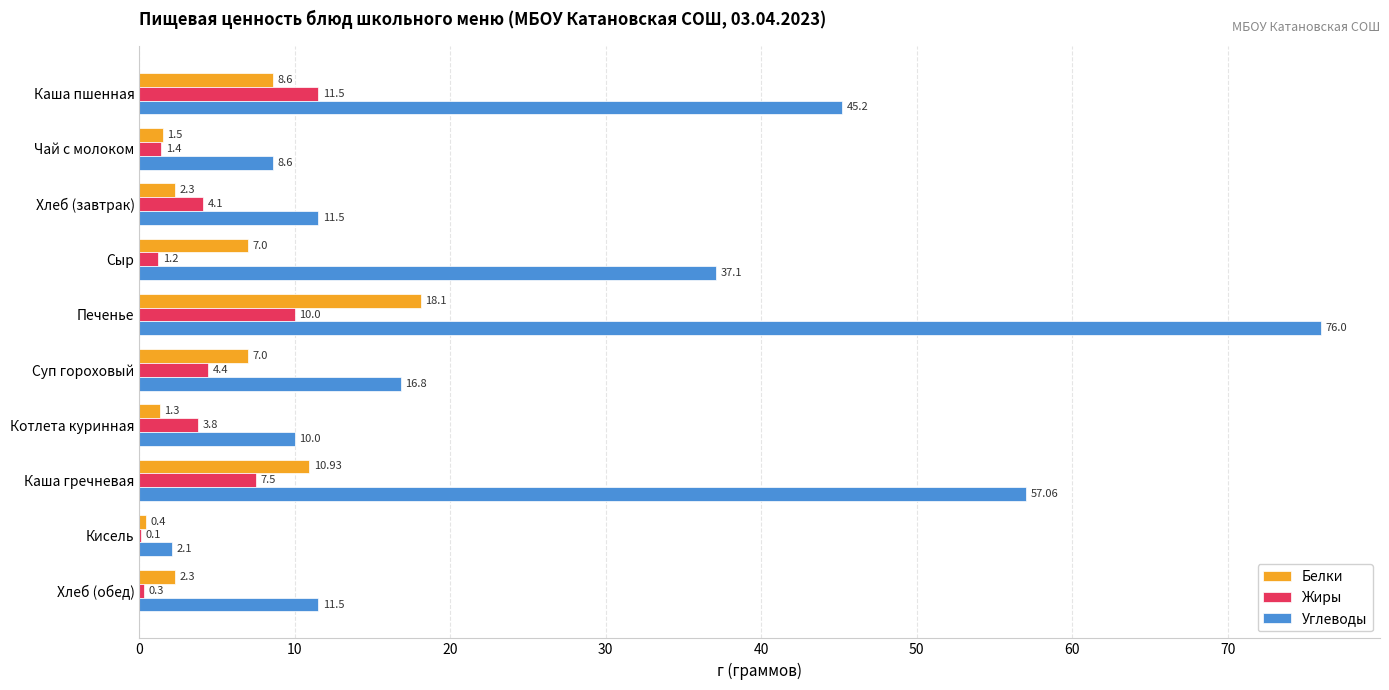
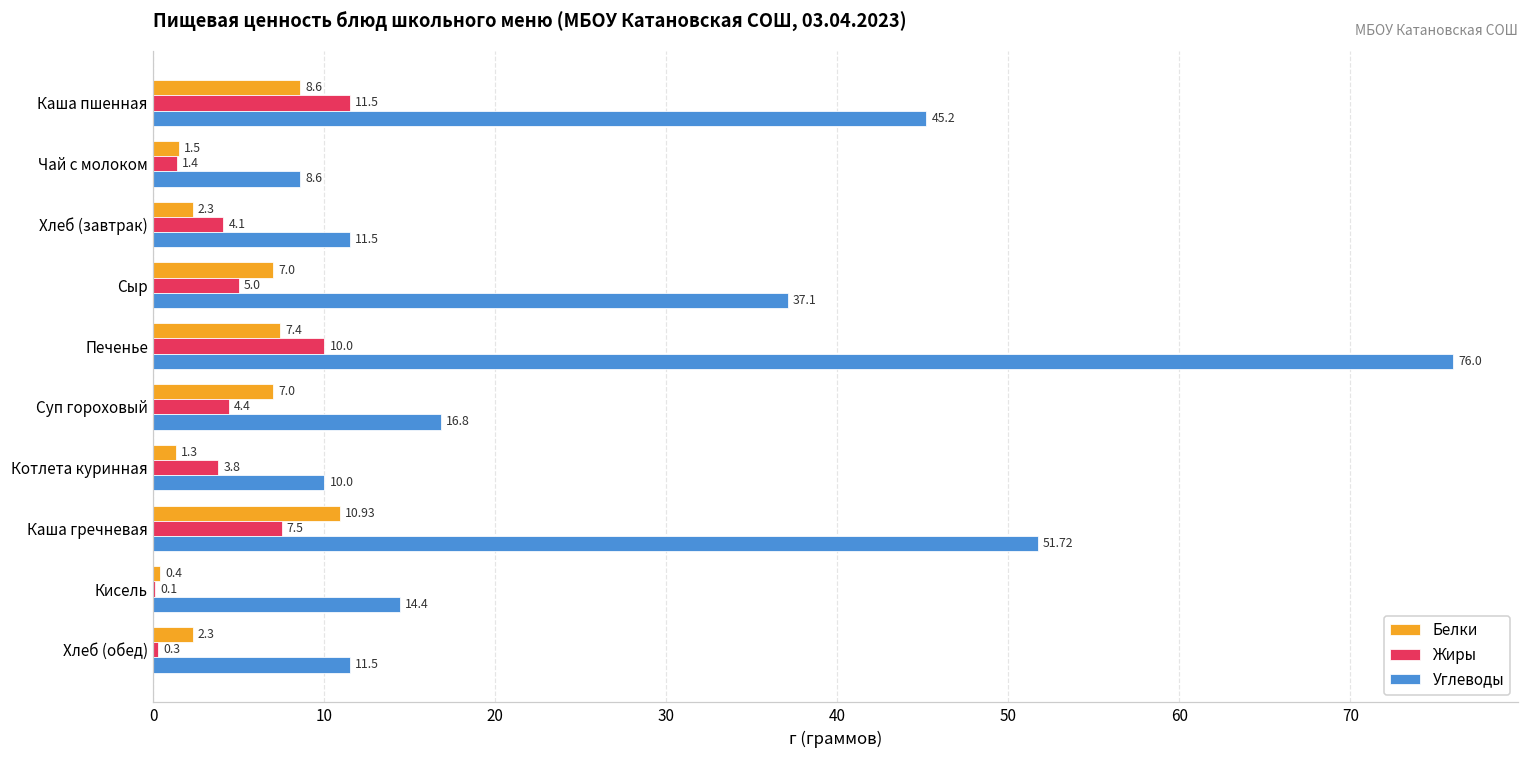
  {
    "Белки": {
      "Каша пшенная": 8.6,
      "Чай с молоком": 1.5,
      "Хлеб (завтрак)": 2.3,
      "Сыр": 7.0,
-     "Печенье": 18.1,
+     "Печенье": 7.4,
      "Суп гороховый": 7.0,
      "Котлета куринная": 1.3,
      "Каша гречневая": 10.93,
      "Кисель": 0.4,
      "Хлеб (обед)": 2.3
    },
    "Жиры": {
      "Каша пшенная": 11.5,
      "Чай с молоком": 1.4,
      "Хлеб (завтрак)": 4.1,
-     "Сыр": 1.2,
+     "Сыр": 5.0,
      "Печенье": 10.0,
      "Суп гороховый": 4.4,
      "Котлета куринная": 3.8,
      "Каша гречневая": 7.5,
      "Кисель": 0.1,
      "Хлеб (обед)": 0.3
    },
    "Углеводы": {
      "Каша пшенная": 45.2,
      "Чай с молоком": 8.6,
      "Хлеб (завтрак)": 11.5,
      "Сыр": 37.1,
      "Печенье": 76.0,
      "Суп гороховый": 16.8,
      "Котлета куринная": 10.0,
-     "Каша гречневая": 57.06,
-     "Кисель": 2.1,
+     "Каша гречневая": 51.72,
+     "Кисель": 14.4,
      "Хлеб (обед)": 11.5
    }
  }
